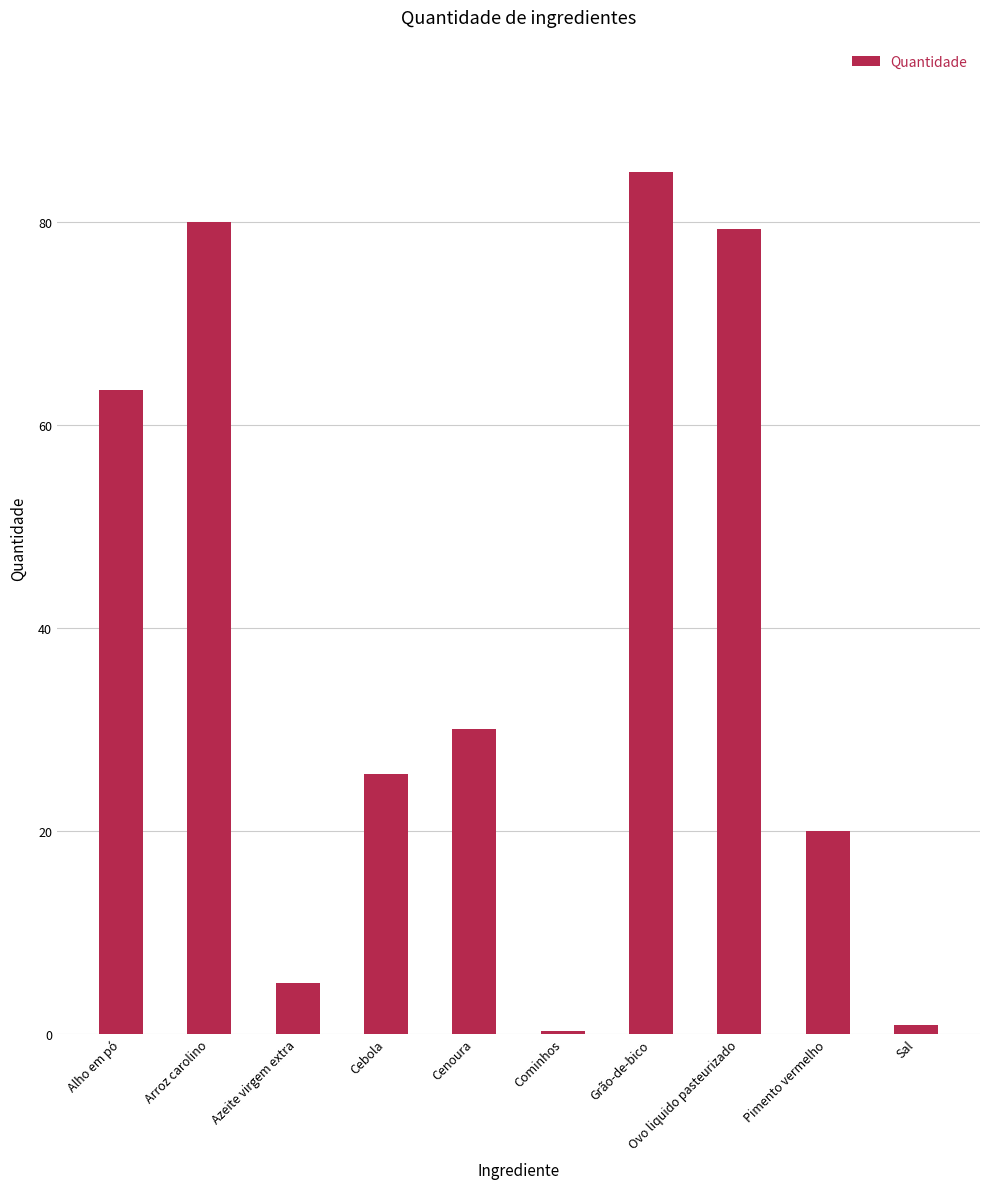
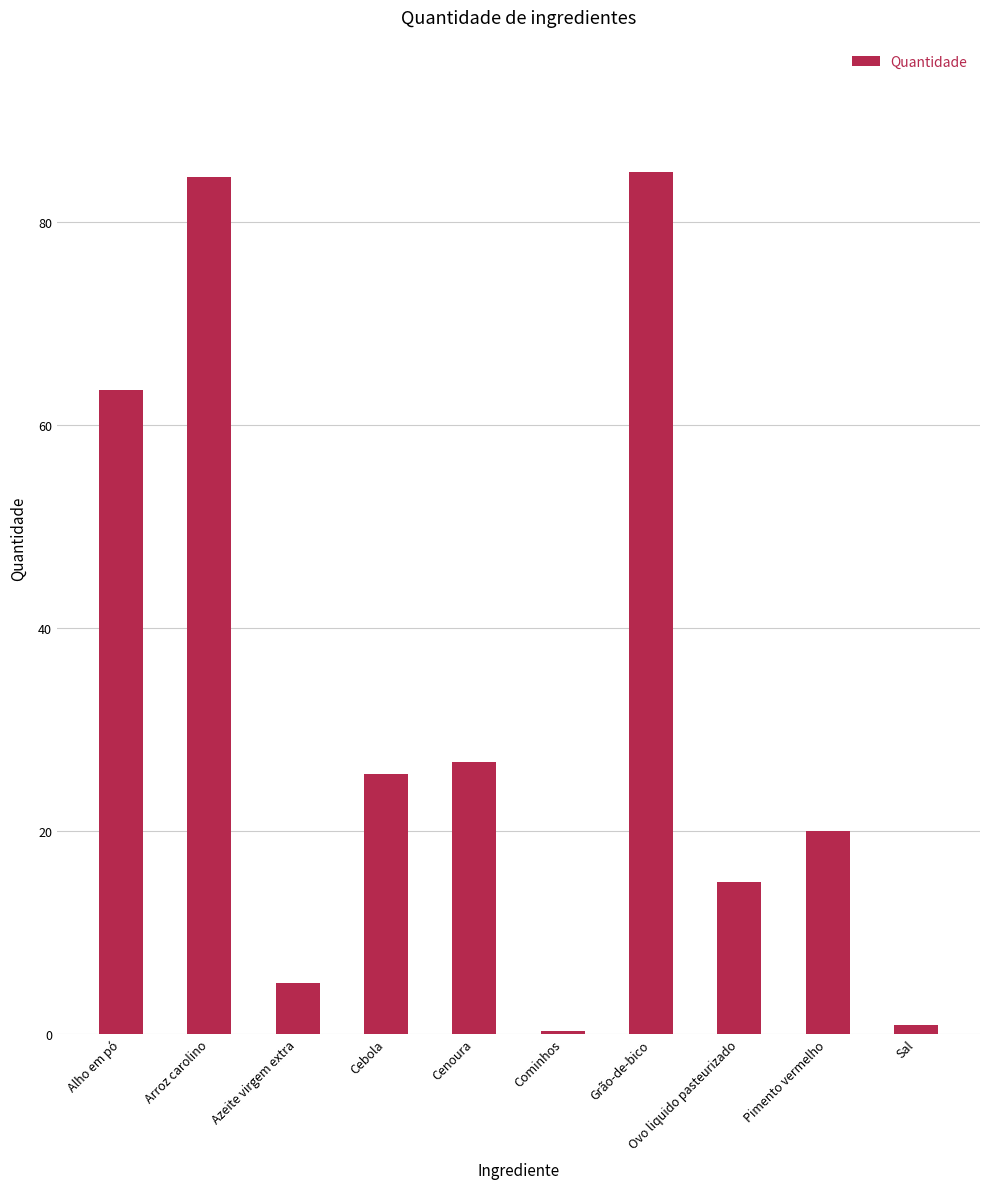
  {
    "Alho em pó": 63.5,
-   "Arroz carolino": 80.0,
+   "Arroz carolino": 84.5,
    "Azeite virgem extra": 5.0,
    "Cebola": 25.6,
-   "Cenoura": 30.0,
+   "Cenoura": 26.8,
    "Cominhos": 0.3,
    "Grão-de-bico": 85.0,
-   "Ovo liquido pasteurizado": 79.4,
+   "Ovo liquido pasteurizado": 15.0,
    "Pimento vermelho": 20.0,
    "Sal": 0.9
  }
